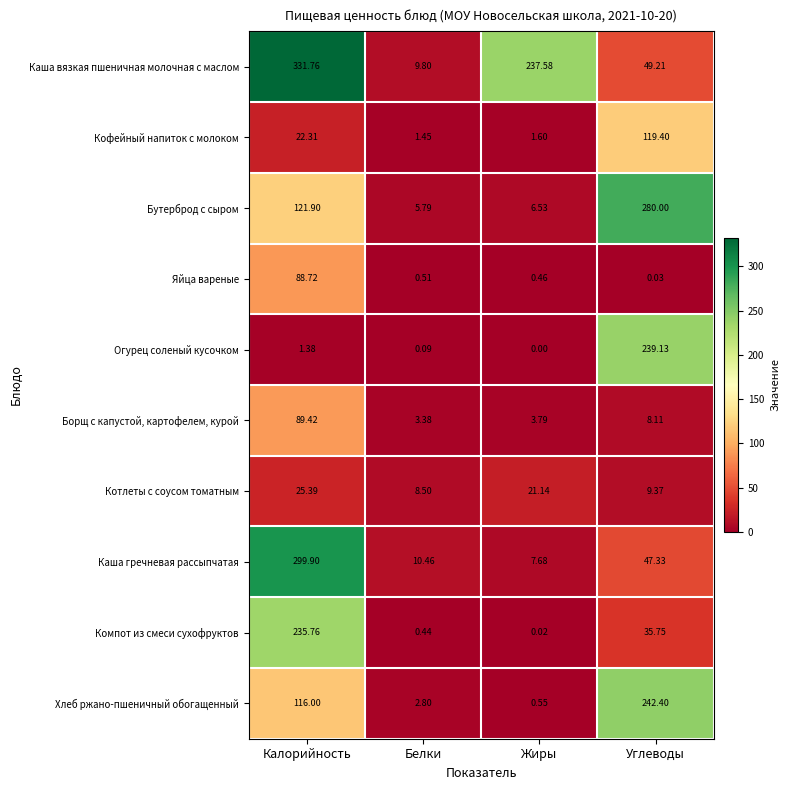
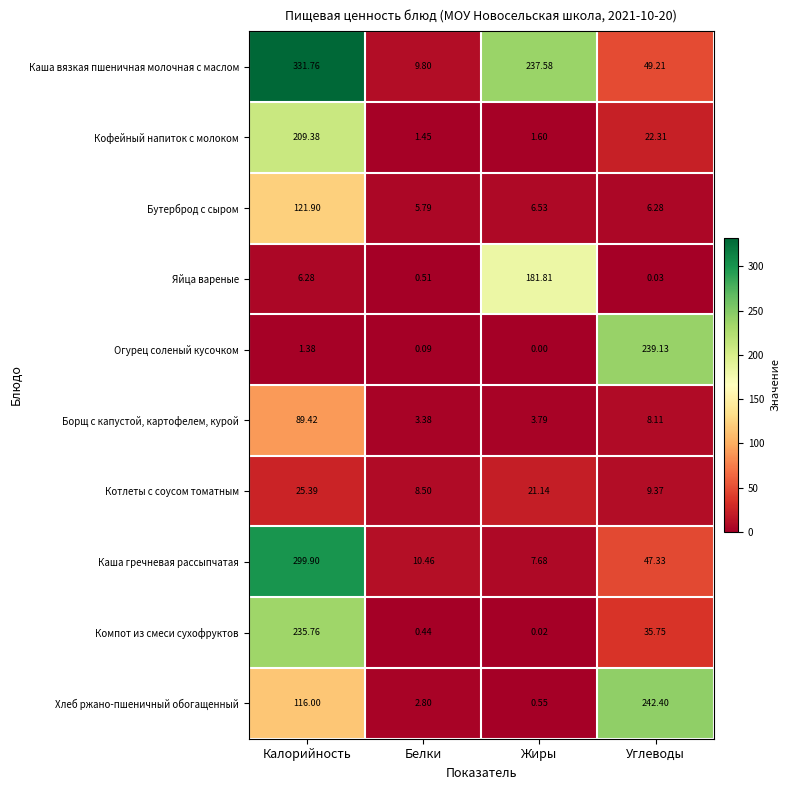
  {
    "Каша вязкая пшеничная молочная с маслом": {
      "Калорийность": 331.76,
      "Белки": 9.80,
      "Жиры": 237.58,
      "Углеводы": 49.21
    },
    "Кофейный напиток с молоком": {
-     "Калорийность": 22.31,
+     "Калорийность": 209.38,
      "Белки": 1.45,
      "Жиры": 1.60,
-     "Углеводы": 119.40
+     "Углеводы": 22.31
    },
    "Бутерброд с сыром": {
      "Калорийность": 121.90,
      "Белки": 5.79,
      "Жиры": 6.53,
-     "Углеводы": 280.00
+     "Углеводы": 6.28
    },
    "Яйца вареные": {
-     "Калорийность": 88.72,
+     "Калорийность": 6.28,
      "Белки": 0.51,
-     "Жиры": 0.46,
+     "Жиры": 181.81,
      "Углеводы": 0.03
    },
    "Огурец соленый кусочком": {
      "Калорийность": 1.38,
      "Белки": 0.09,
      "Жиры": 0.00,
      "Углеводы": 239.13
    },
    "Борщ с капустой, картофелем, курой": {
      "Калорийность": 89.42,
      "Белки": 3.38,
      "Жиры": 3.79,
      "Углеводы": 8.11
    },
    "Котлеты с соусом томатным": {
      "Калорийность": 25.39,
      "Белки": 8.50,
      "Жиры": 21.14,
      "Углеводы": 9.37
    },
    "Каша гречневая рассыпчатая": {
      "Калорийность": 299.90,
      "Белки": 10.46,
      "Жиры": 7.68,
      "Углеводы": 47.33
    },
    "Компот из смеси сухофруктов": {
      "Калорийность": 235.76,
      "Белки": 0.44,
      "Жиры": 0.02,
      "Углеводы": 35.75
    },
    "Хлеб ржано-пшеничный обогащенный": {
      "Калорийность": 116.00,
      "Белки": 2.80,
      "Жиры": 0.55,
      "Углеводы": 242.40
    }
  }
